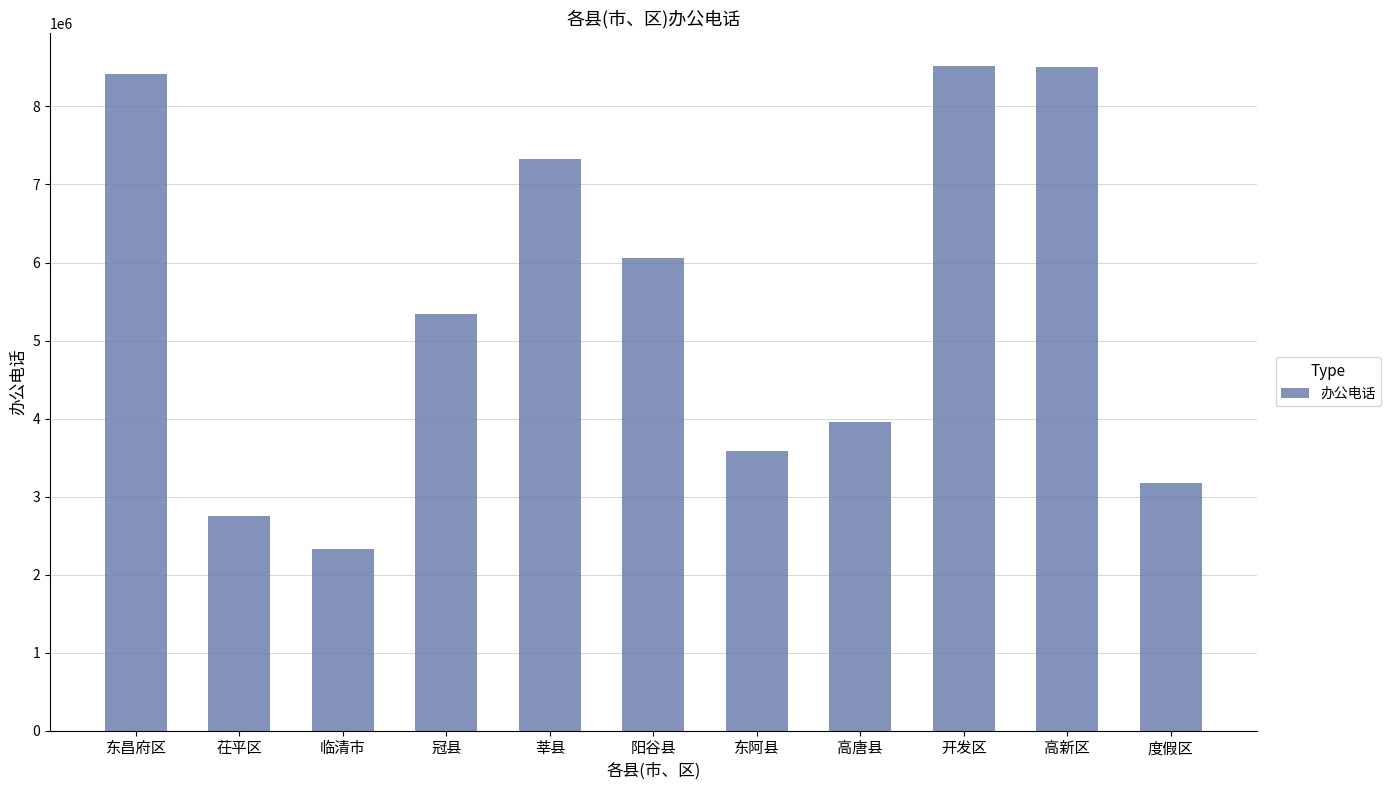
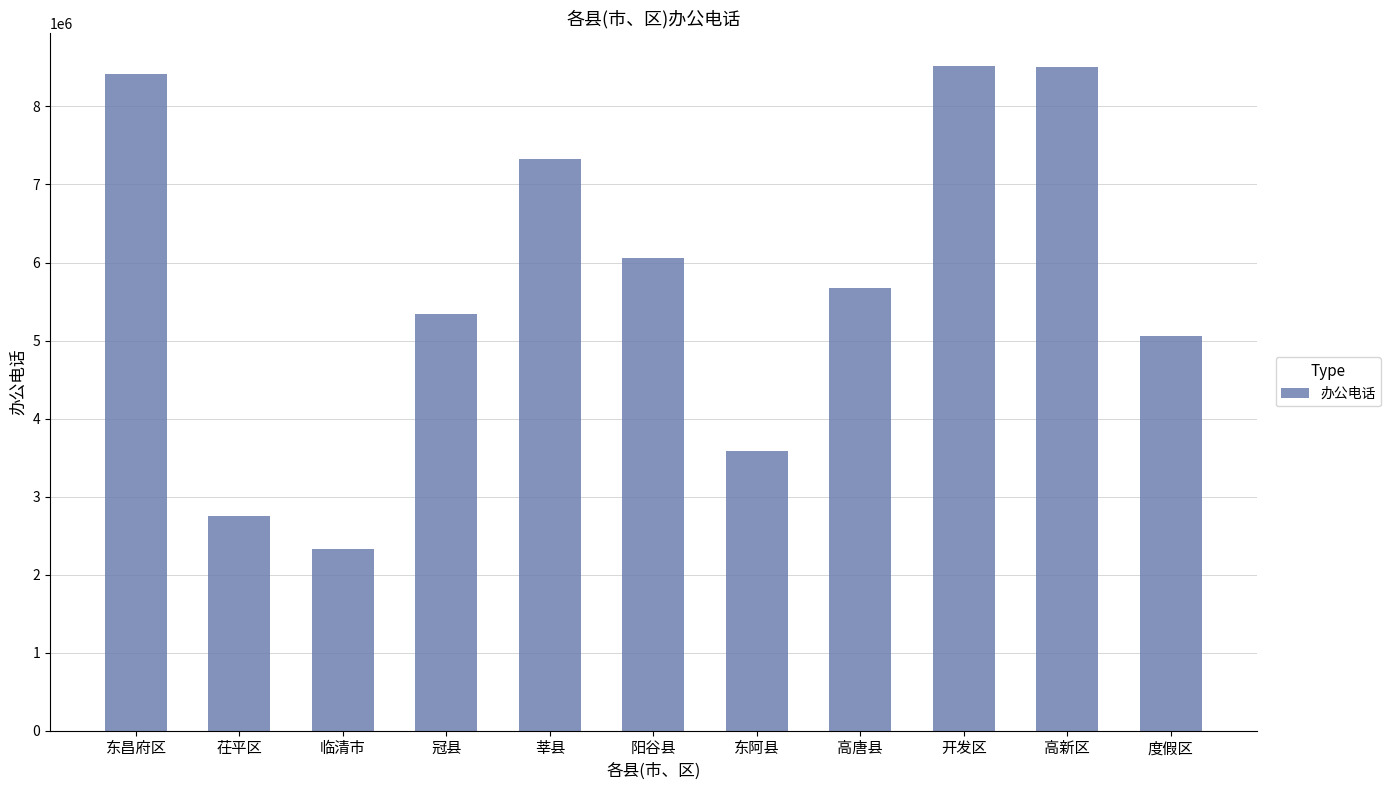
  {
    "东昌府区": 8400000,
    "茌平区": 2800000,
    "临清市": 2300000,
    "冠县": 5300000,
    "莘县": 7300000,
    "阳谷县": 6100000,
    "东阿县": 3600000,
-   "高唐县": 4000000,
+   "高唐县": 5700000,
    "开发区": 8500000,
    "高新区": 8500000,
-   "度假区": 3200000
+   "度假区": 5100000
  }
